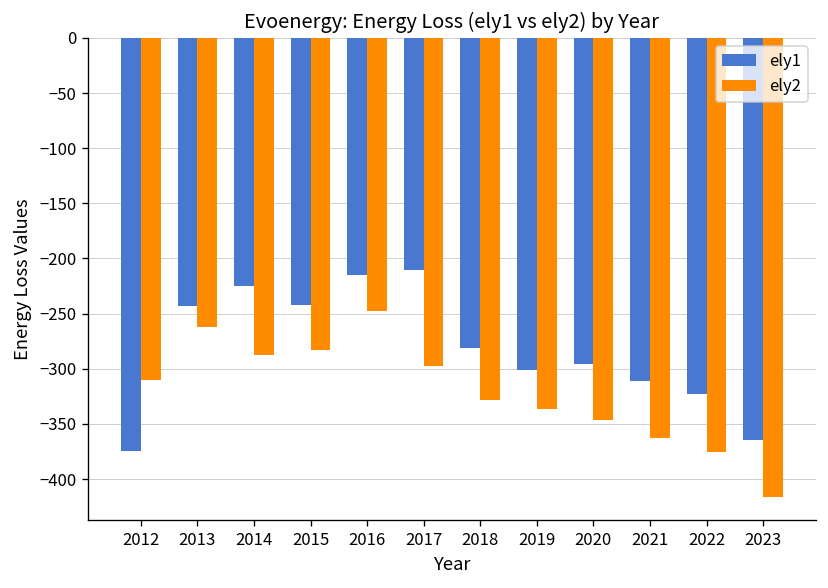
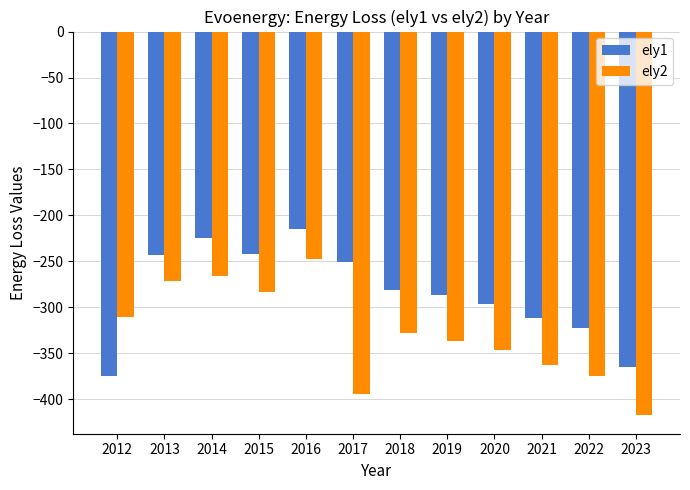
  {
    "ely1": {
      "2012": -370,
      "2013": -240,
      "2014": -220,
      "2015": -240,
      "2016": -220,
-     "2017": -210,
+     "2017": -250,
      "2018": -280,
-     "2019": -300,
+     "2019": -290,
      "2020": -300,
      "2021": -310,
      "2022": -320,
      "2023": -360
    },
    "ely2": {
      "2012": -310,
-     "2013": -260,
-     "2014": -290,
+     "2013": -270,
+     "2014": -270,
      "2015": -280,
      "2016": -250,
-     "2017": -300,
+     "2017": -390,
      "2018": -330,
      "2019": -340,
      "2020": -350,
      "2021": -360,
      "2022": -380,
      "2023": -420
    }
  }
